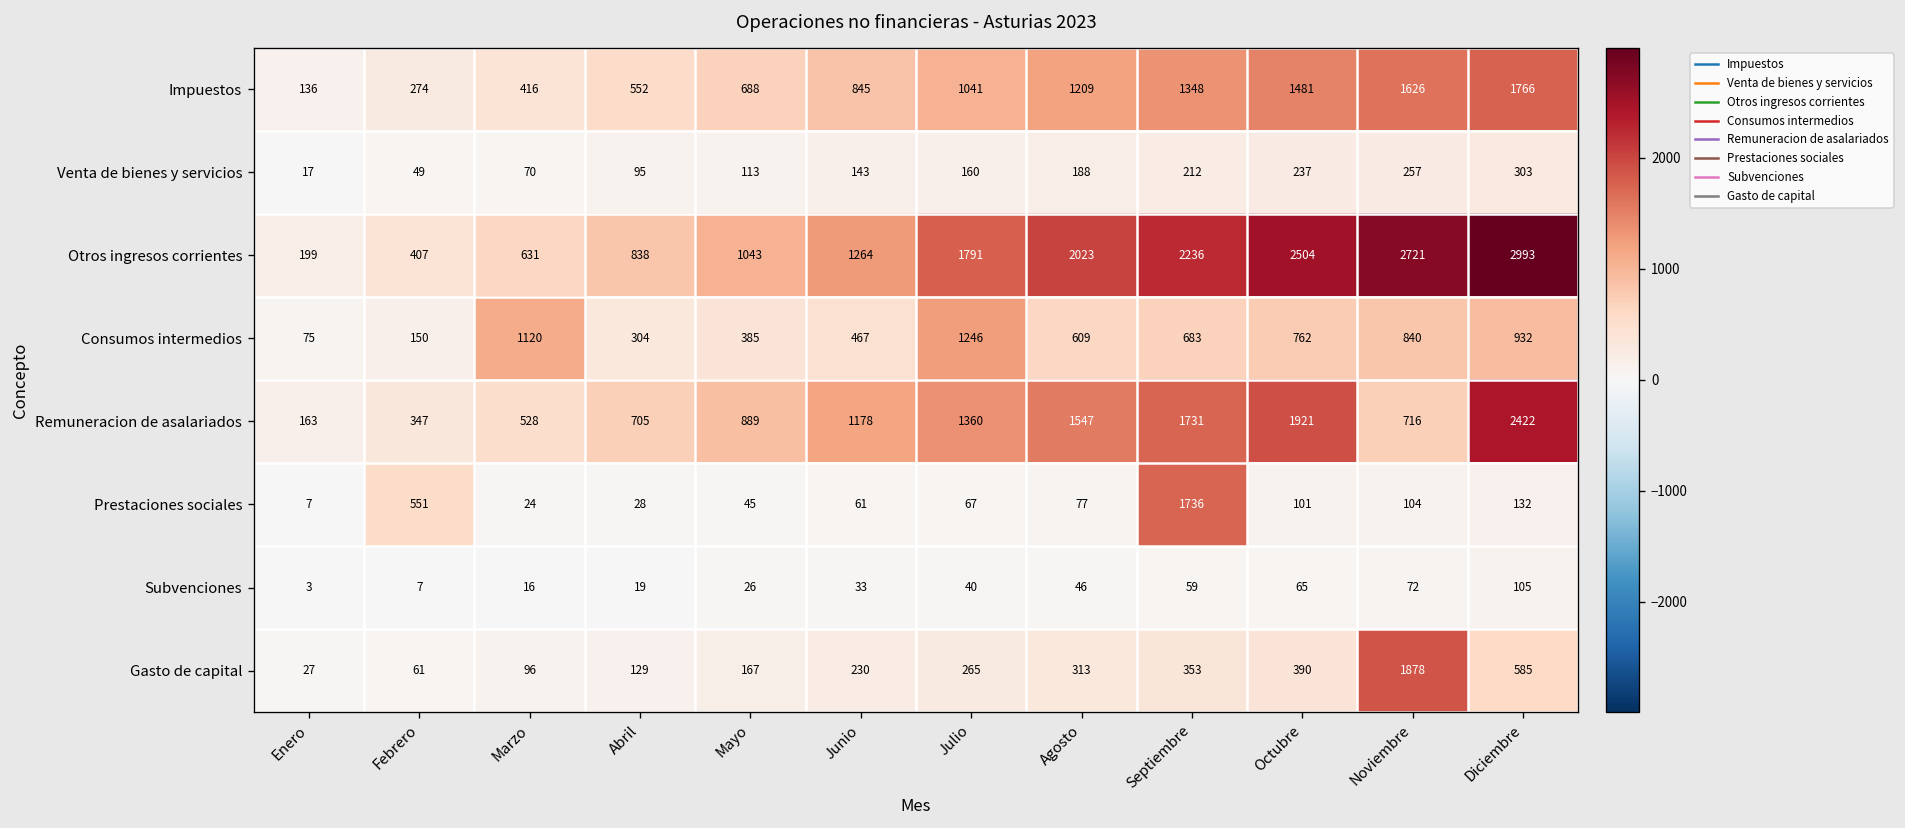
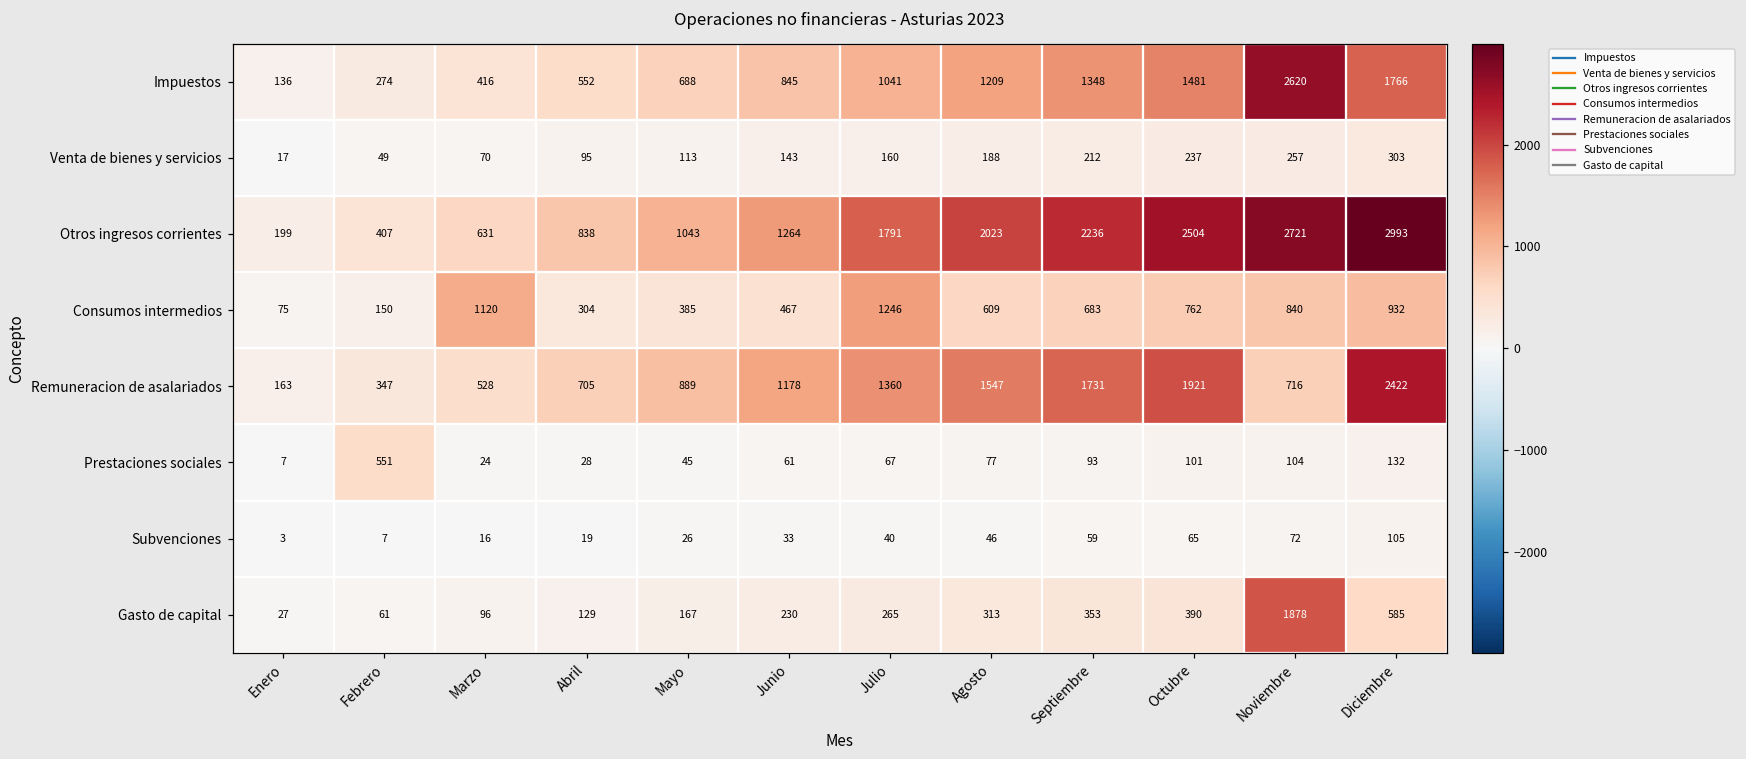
  {
    "Impuestos": {
      "Enero": 136,
      "Febrero": 274,
      "Marzo": 416,
      "Abril": 552,
      "Mayo": 688,
      "Junio": 845,
      "Julio": 1041,
      "Agosto": 1209,
      "Septiembre": 1348,
      "Octubre": 1481,
-     "Noviembre": 1626,
+     "Noviembre": 2620,
      "Diciembre": 1766
    },
    "Venta de bienes y servicios": {
      "Enero": 17,
      "Febrero": 49,
      "Marzo": 70,
      "Abril": 95,
      "Mayo": 113,
      "Junio": 143,
      "Julio": 160,
      "Agosto": 188,
      "Septiembre": 212,
      "Octubre": 237,
      "Noviembre": 257,
      "Diciembre": 303
    },
    "Otros ingresos corrientes": {
      "Enero": 199,
      "Febrero": 407,
      "Marzo": 631,
      "Abril": 838,
      "Mayo": 1043,
      "Junio": 1264,
      "Julio": 1791,
      "Agosto": 2023,
      "Septiembre": 2236,
      "Octubre": 2504,
      "Noviembre": 2721,
      "Diciembre": 2993
    },
    "Consumos intermedios": {
      "Enero": 75,
      "Febrero": 150,
      "Marzo": 1120,
      "Abril": 304,
      "Mayo": 385,
      "Junio": 467,
      "Julio": 1246,
      "Agosto": 609,
      "Septiembre": 683,
      "Octubre": 762,
      "Noviembre": 840,
      "Diciembre": 932
    },
    "Remuneracion de asalariados": {
      "Enero": 163,
      "Febrero": 347,
      "Marzo": 528,
      "Abril": 705,
      "Mayo": 889,
      "Junio": 1178,
      "Julio": 1360,
      "Agosto": 1547,
      "Septiembre": 1731,
      "Octubre": 1921,
      "Noviembre": 716,
      "Diciembre": 2422
    },
    "Prestaciones sociales": {
      "Enero": 7,
      "Febrero": 551,
      "Marzo": 24,
      "Abril": 28,
      "Mayo": 45,
      "Junio": 61,
      "Julio": 67,
      "Agosto": 77,
-     "Septiembre": 1736,
+     "Septiembre": 93,
      "Octubre": 101,
      "Noviembre": 104,
      "Diciembre": 132
    },
    "Subvenciones": {
      "Enero": 3,
      "Febrero": 7,
      "Marzo": 16,
      "Abril": 19,
      "Mayo": 26,
      "Junio": 33,
      "Julio": 40,
      "Agosto": 46,
      "Septiembre": 59,
      "Octubre": 65,
      "Noviembre": 72,
      "Diciembre": 105
    },
    "Gasto de capital": {
      "Enero": 27,
      "Febrero": 61,
      "Marzo": 96,
      "Abril": 129,
      "Mayo": 167,
      "Junio": 230,
      "Julio": 265,
      "Agosto": 313,
      "Septiembre": 353,
      "Octubre": 390,
      "Noviembre": 1878,
      "Diciembre": 585
    }
  }
